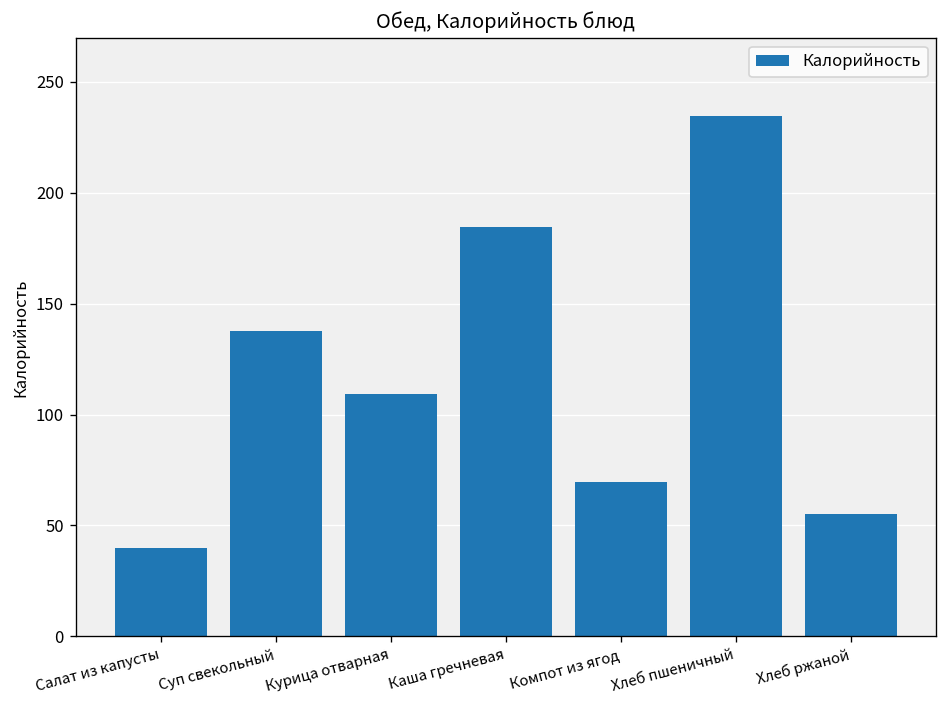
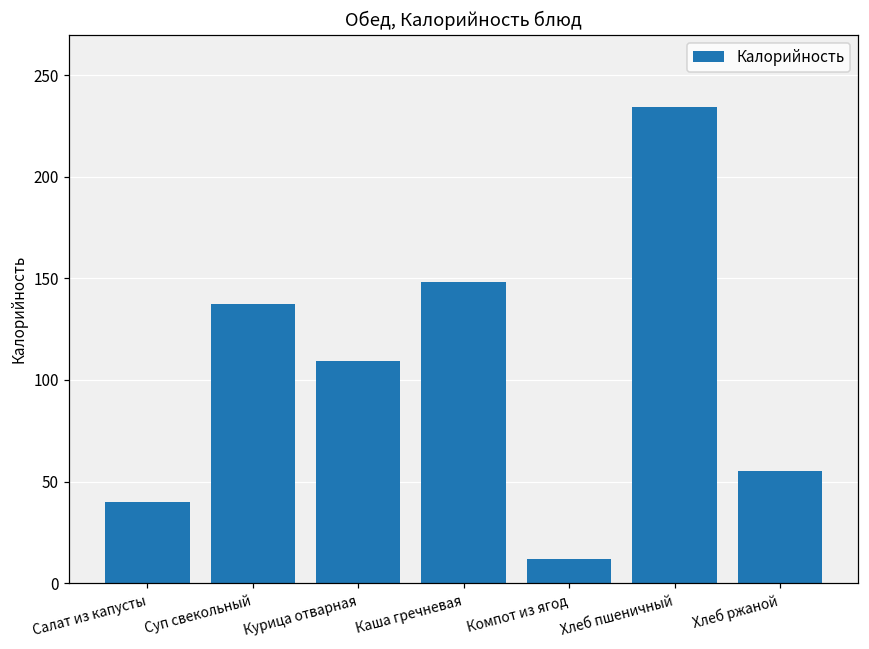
  {
    "Салат из капусты": 40,
    "Суп свекольный": 138,
    "Курица отварная": 109,
-   "Каша гречневая": 184,
-   "Компот из ягод": 69,
+   "Каша гречневая": 148,
+   "Компот из ягод": 12,
    "Хлеб пшеничный": 234,
    "Хлеб ржаной": 55
  }
